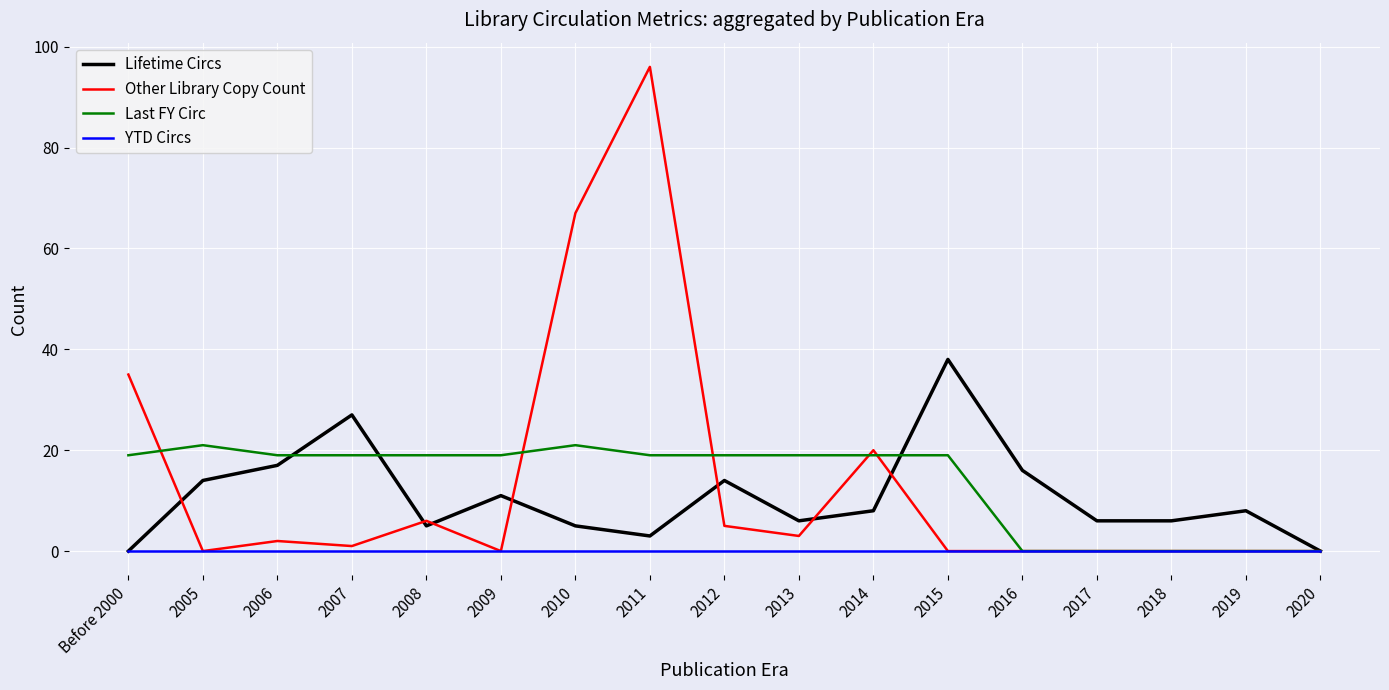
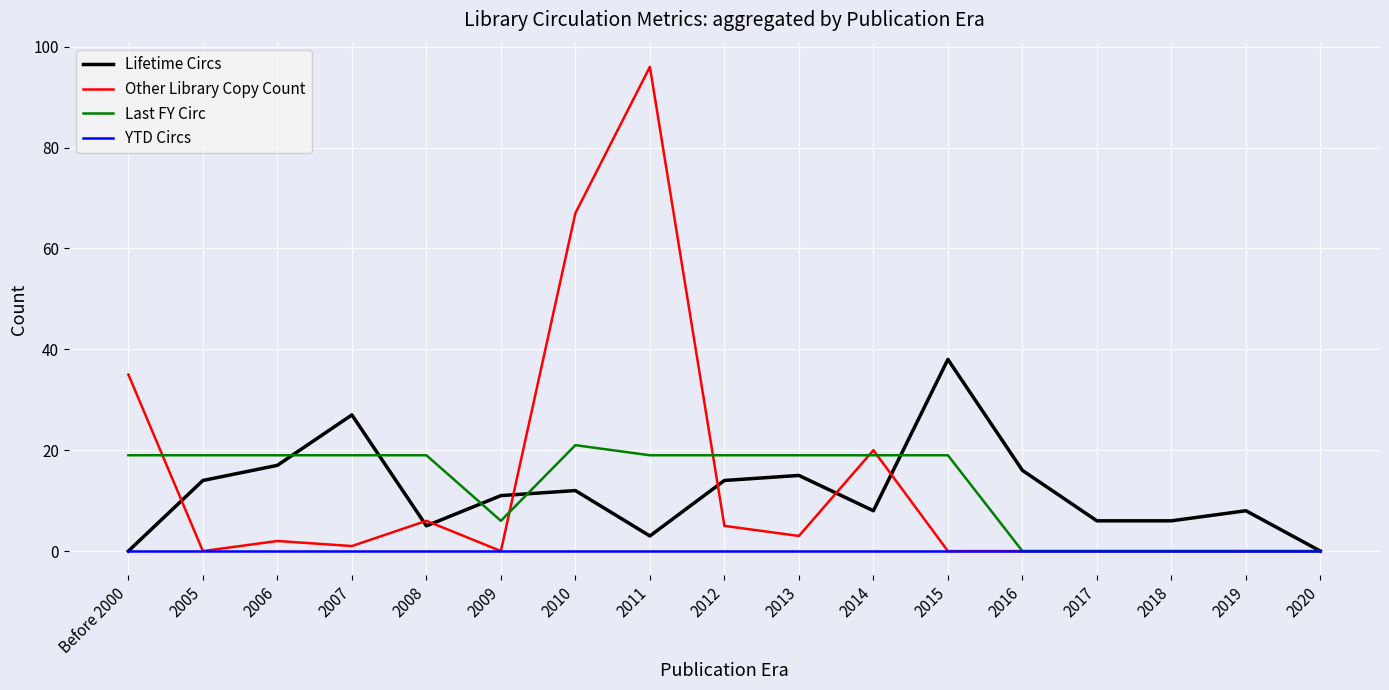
  {
    "Lifetime Circs": {
      "2005": 14,
      "2006": 17,
      "2007": 27,
      "2008": 5,
      "2009": 11,
-     "2010": 5,
+     "2010": 12,
      "2011": 3,
      "2012": 14,
-     "2013": 6,
+     "2013": 15,
      "2014": 8,
      "2015": 38,
      "2016": 16,
      "2017": 6,
      "2018": 6,
      "2019": 8
    },
    "Other Library Copy Count": {
      "Before 2000": 35,
      "2006": 2,
      "2007": 1,
      "2008": 6,
      "2010": 67,
      "2011": 96,
      "2012": 5,
      "2013": 3,
      "2014": 20
    },
    "Last FY Circ": {
      "Before 2000": 19,
-     "2005": 21,
+     "2005": 19,
      "2006": 19,
      "2007": 19,
      "2008": 19,
-     "2009": 19,
+     "2009": 6,
      "2010": 21,
      "2011": 19,
      "2012": 19,
      "2013": 19,
      "2014": 19,
      "2015": 19
    },
    "YTD Circs": {
      "2006": 0,
      "2007": 0,
      "2008": 0,
      "2010": 0,
      "2011": 0,
      "2012": 0,
      "2013": 0,
      "2014": 0
    }
  }
